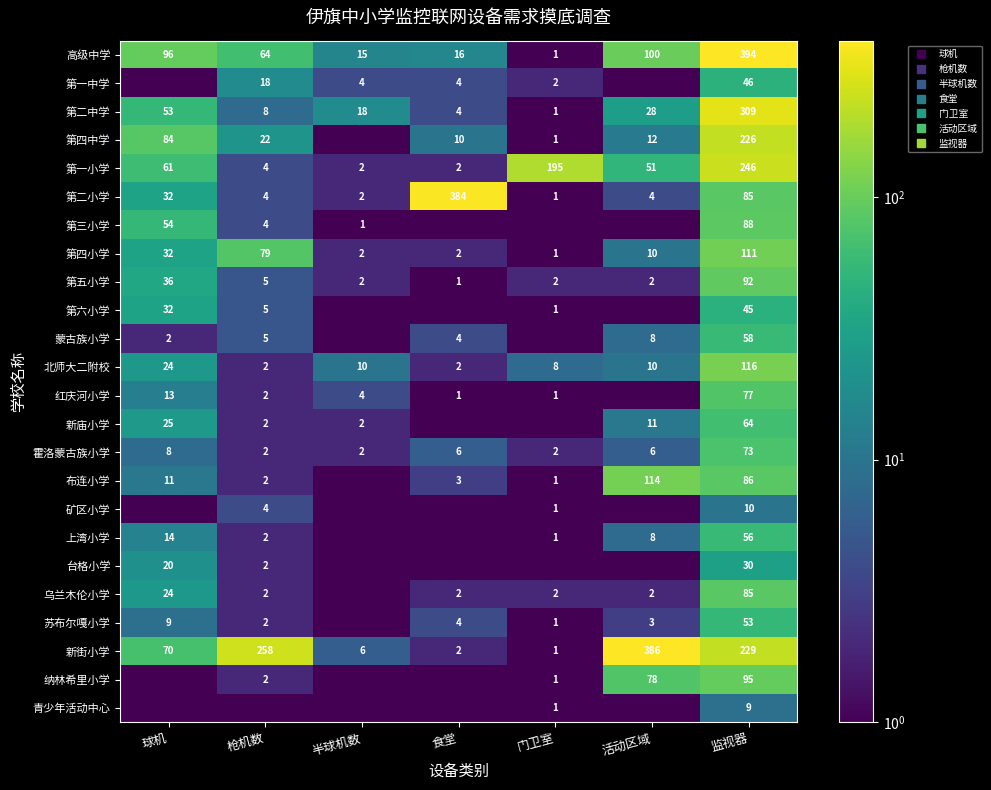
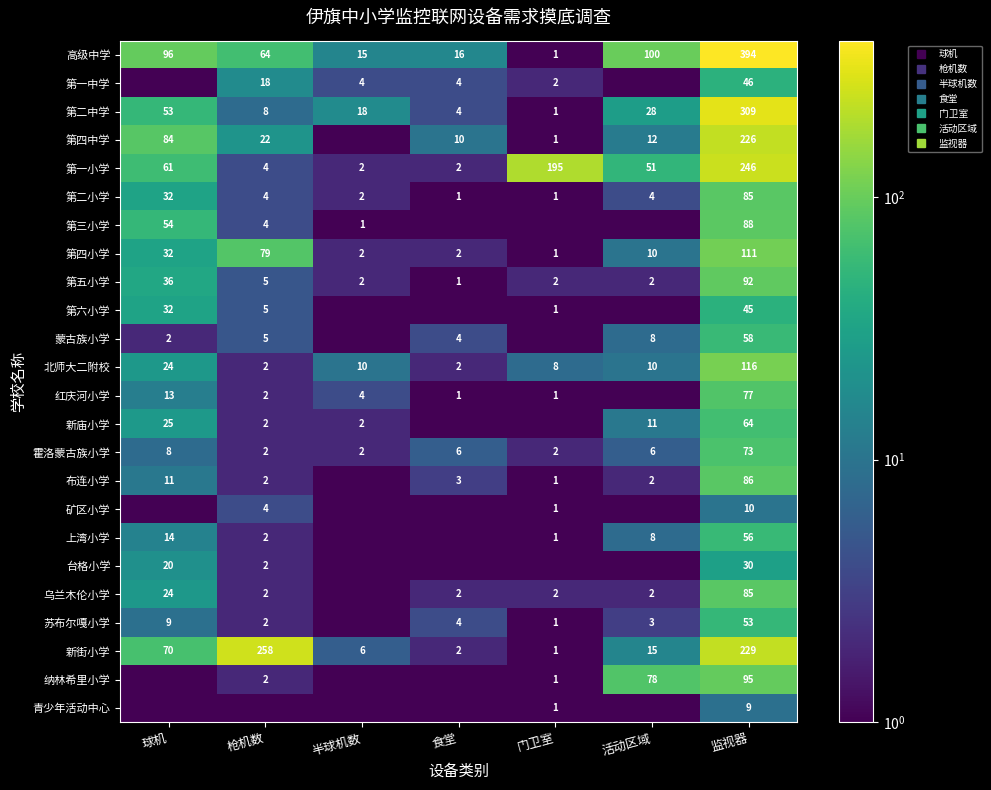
  {
    "高级中学": {
      "球机": 96,
      "枪机数": 64,
      "半球机数": 15,
      "食堂": 16,
      "门卫室": 1,
      "活动区域": 100,
      "监视器": 394
    },
    "第一中学": {
      "枪机数": 18,
      "半球机数": 4,
      "食堂": 4,
      "门卫室": 2,
      "监视器": 46
    },
    "第二中学": {
      "球机": 53,
      "枪机数": 8,
      "半球机数": 18,
      "食堂": 4,
      "门卫室": 1,
      "活动区域": 28,
      "监视器": 309
    },
    "第四中学": {
      "球机": 84,
      "枪机数": 22,
      "食堂": 10,
      "门卫室": 1,
      "活动区域": 12,
      "监视器": 226
    },
    "第一小学": {
      "球机": 61,
      "枪机数": 4,
      "半球机数": 2,
      "食堂": 2,
      "门卫室": 195,
      "活动区域": 51,
      "监视器": 246
    },
    "第二小学": {
      "球机": 32,
      "枪机数": 4,
      "半球机数": 2,
-     "食堂": 384,
+     "食堂": 1,
      "门卫室": 1,
      "活动区域": 4,
      "监视器": 85
    },
    "第三小学": {
      "球机": 54,
      "枪机数": 4,
      "半球机数": 1,
      "监视器": 88
    },
    "第四小学": {
      "球机": 32,
      "枪机数": 79,
      "半球机数": 2,
      "食堂": 2,
      "门卫室": 1,
      "活动区域": 10,
      "监视器": 111
    },
    "第五小学": {
      "球机": 36,
      "枪机数": 5,
      "半球机数": 2,
      "食堂": 1,
      "门卫室": 2,
      "活动区域": 2,
      "监视器": 92
    },
    "第六小学": {
      "球机": 32,
      "枪机数": 5,
      "门卫室": 1,
      "监视器": 45
    },
    "蒙古族小学": {
      "球机": 2,
      "枪机数": 5,
      "食堂": 4,
      "活动区域": 8,
      "监视器": 58
    },
    "北师大二附校": {
      "球机": 24,
      "枪机数": 2,
      "半球机数": 10,
      "食堂": 2,
      "门卫室": 8,
      "活动区域": 10,
      "监视器": 116
    },
    "红庆河小学": {
      "球机": 13,
      "枪机数": 2,
      "半球机数": 4,
      "食堂": 1,
      "门卫室": 1,
      "监视器": 77
    },
    "新庙小学": {
      "球机": 25,
      "枪机数": 2,
      "半球机数": 2,
      "活动区域": 11,
      "监视器": 64
    },
    "霍洛蒙古族小学": {
      "球机": 8,
      "枪机数": 2,
      "半球机数": 2,
      "食堂": 6,
      "门卫室": 2,
      "活动区域": 6,
      "监视器": 73
    },
    "布连小学": {
      "球机": 11,
      "枪机数": 2,
      "食堂": 3,
      "门卫室": 1,
-     "活动区域": 114,
+     "活动区域": 2,
      "监视器": 86
    },
    "矿区小学": {
      "枪机数": 4,
      "门卫室": 1,
      "监视器": 10
    },
    "上湾小学": {
      "球机": 14,
      "枪机数": 2,
      "门卫室": 1,
      "活动区域": 8,
      "监视器": 56
    },
    "台格小学": {
      "球机": 20,
      "枪机数": 2,
      "监视器": 30
    },
    "乌兰木伦小学": {
      "球机": 24,
      "枪机数": 2,
      "食堂": 2,
      "门卫室": 2,
      "活动区域": 2,
      "监视器": 85
    },
    "苏布尔嘎小学": {
      "球机": 9,
      "枪机数": 2,
      "食堂": 4,
      "门卫室": 1,
      "活动区域": 3,
      "监视器": 53
    },
    "新街小学": {
      "球机": 70,
      "枪机数": 258,
      "半球机数": 6,
      "食堂": 2,
      "门卫室": 1,
-     "活动区域": 386,
+     "活动区域": 15,
      "监视器": 229
    },
    "纳林希里小学": {
      "枪机数": 2,
      "门卫室": 1,
      "活动区域": 78,
      "监视器": 95
    },
    "青少年活动中心": {
      "门卫室": 1,
      "监视器": 9
    }
  }
